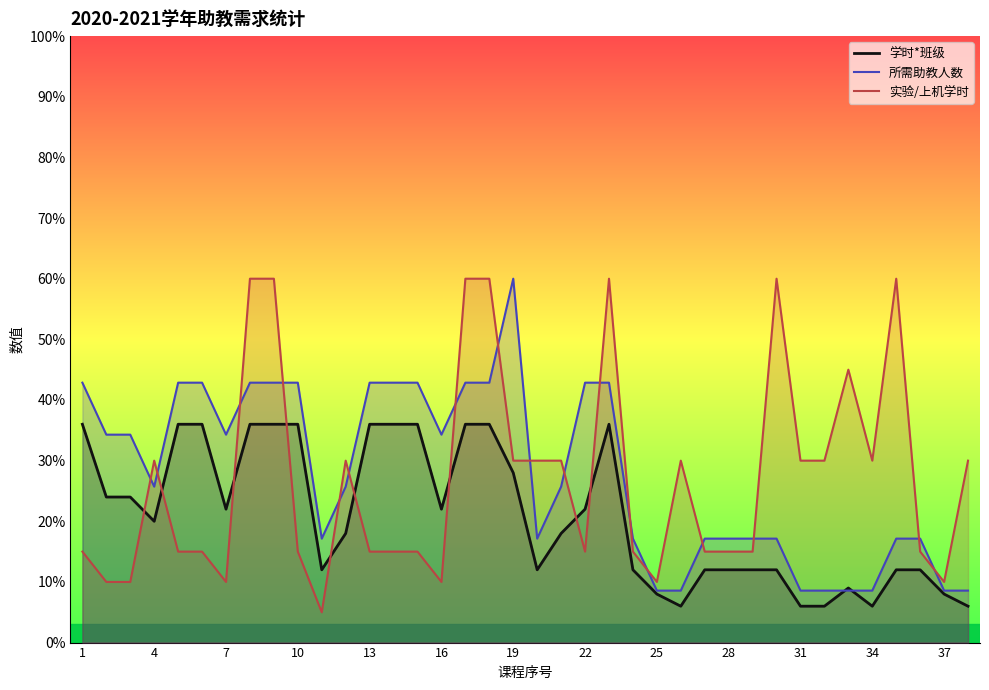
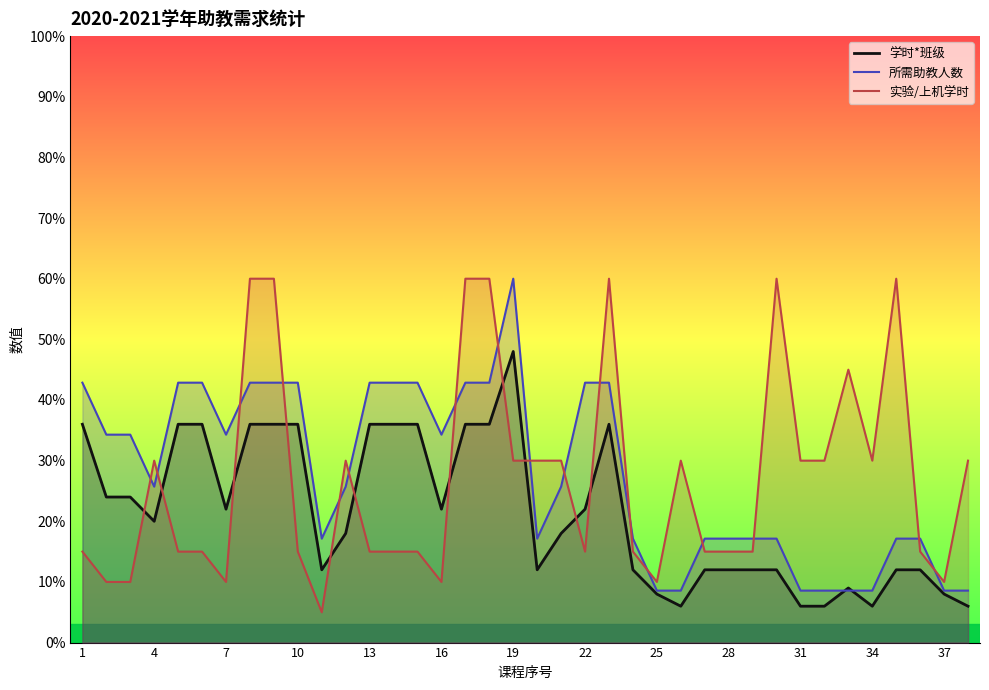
  {
    "学时*班级": {
      "1": "36%",
      "4": "20%",
      "7": "22%",
      "10": "36%",
      "13": "36%",
      "16": "22%",
-     "19": "28%",
+     "19": "48%",
      "22": "22%",
      "25": "8%",
      "28": "12%",
      "31": "6%",
      "34": "6%",
      "37": "8%"
    }
  }
